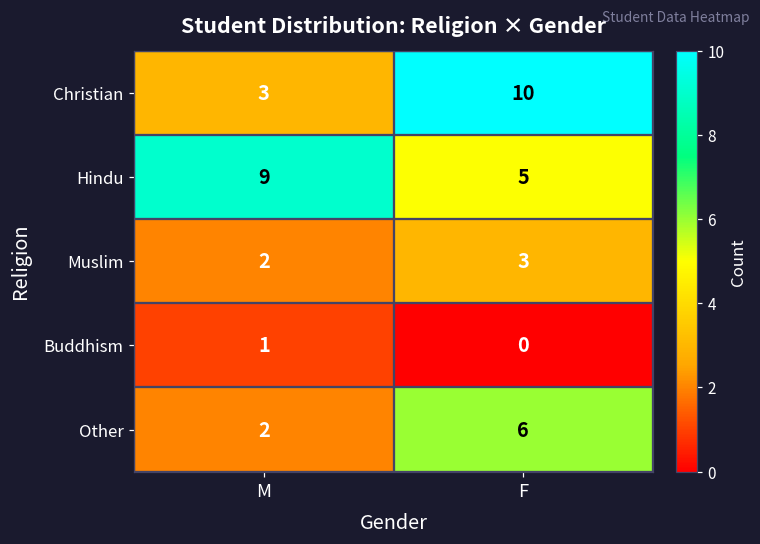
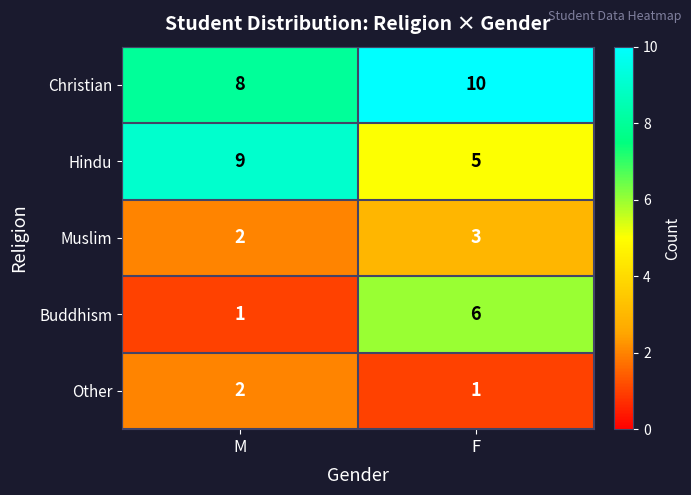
  {
    "Christian": {
-     "M": 3,
+     "M": 8,
      "F": 10
    },
    "Hindu": {
      "M": 9,
      "F": 5
    },
    "Muslim": {
      "M": 2,
      "F": 3
    },
    "Buddhism": {
      "M": 1,
-     "F": 0
+     "F": 6
    },
    "Other": {
      "M": 2,
-     "F": 6
+     "F": 1
    }
  }
